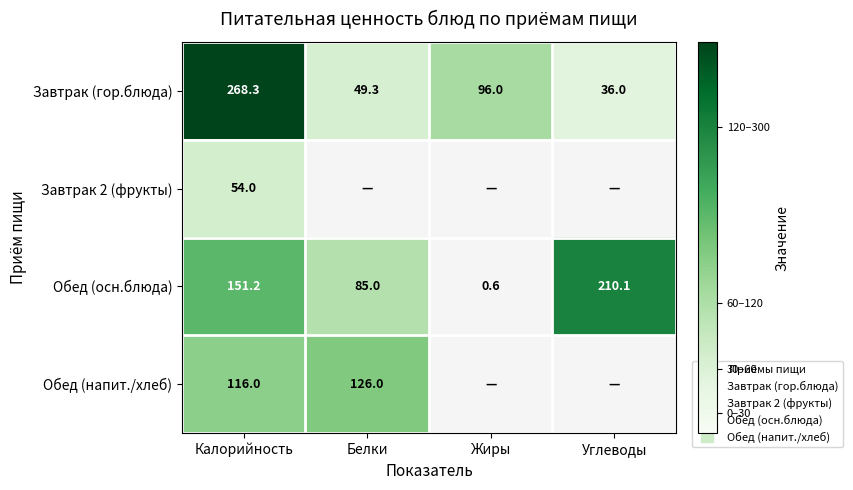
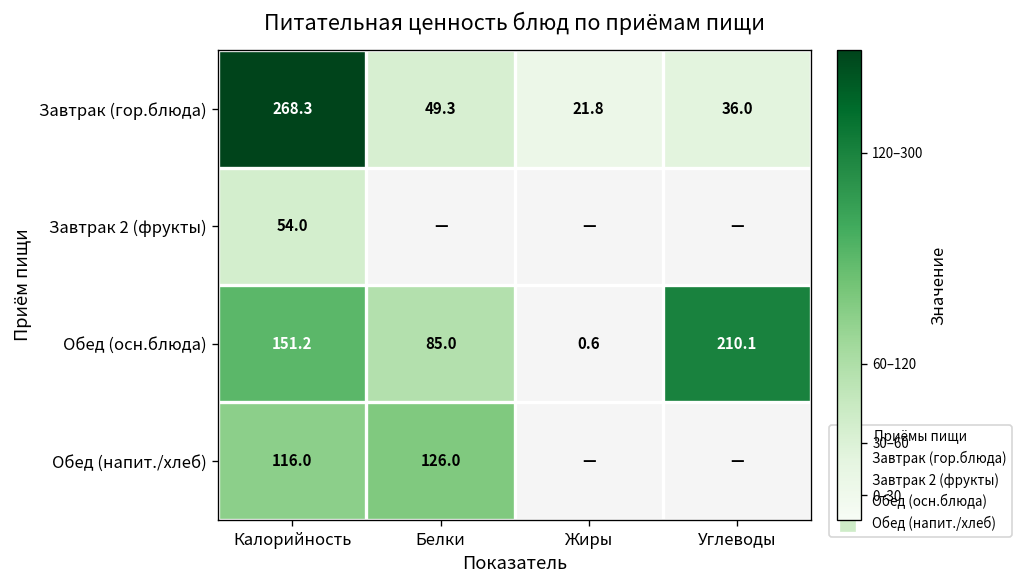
  {
    "Завтрак (гор.блюда)": {
      "Калорийность": 268.3,
      "Белки": 49.3,
-     "Жиры": 96.0,
+     "Жиры": 21.8,
      "Углеводы": 36.0
    },
    "Завтрак 2 (фрукты)": {
      "Калорийность": 54.0
    },
    "Обед (осн.блюда)": {
      "Калорийность": 151.2,
      "Белки": 85.0,
      "Жиры": 0.6,
      "Углеводы": 210.1
    },
    "Обед (напит./хлеб)": {
      "Калорийность": 116.0,
      "Белки": 126.0
    }
  }
